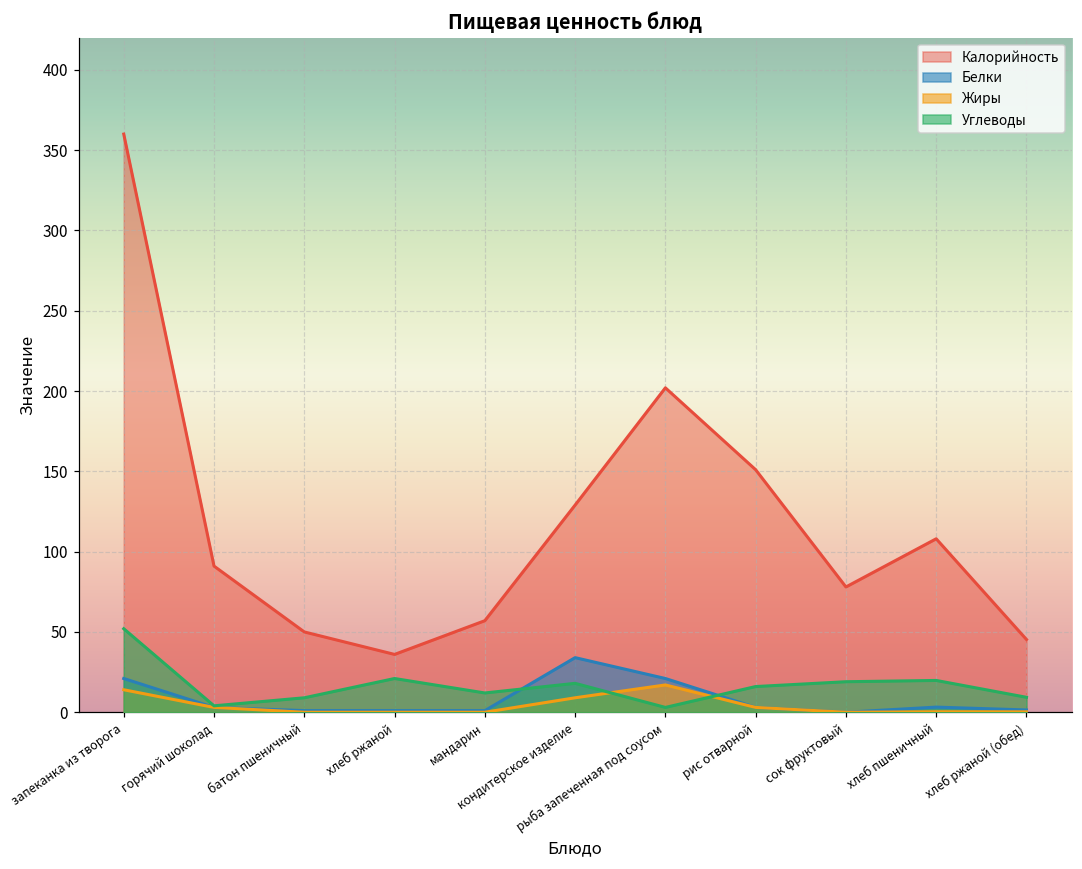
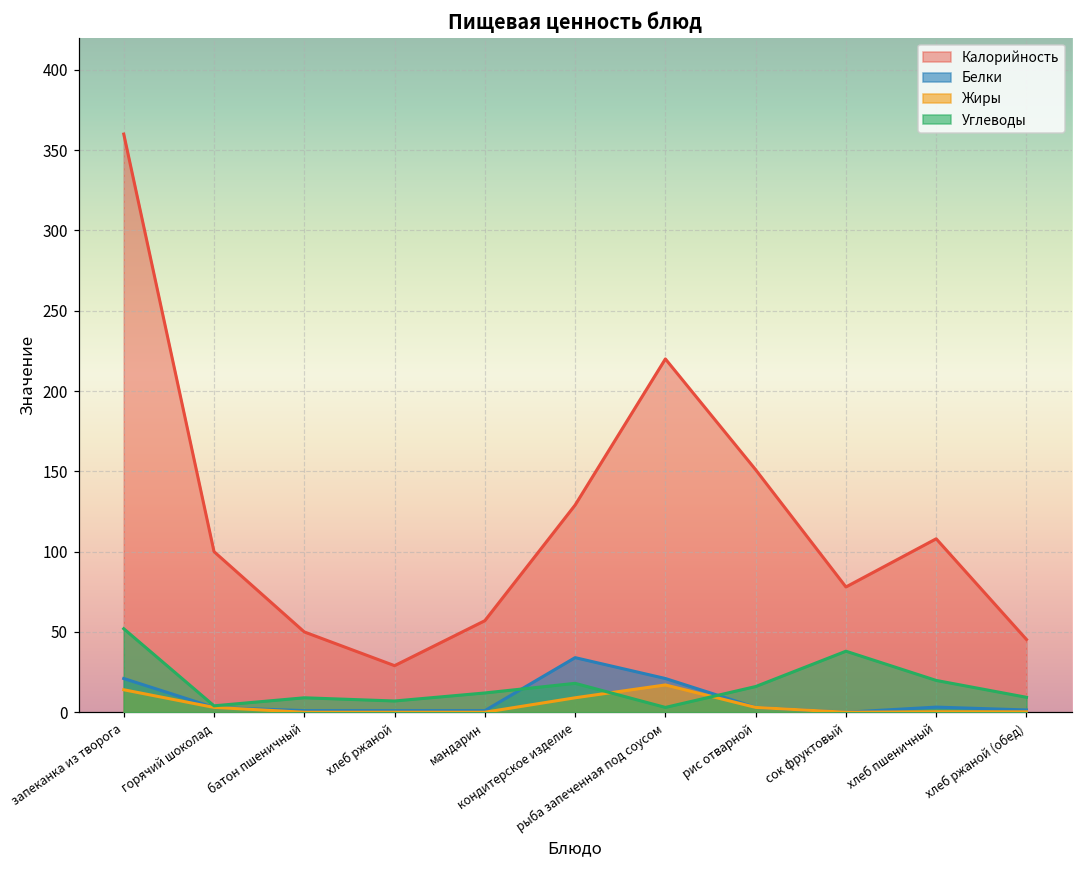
  {
    "Калорийность": {
      "запеканка из творога": 360,
-     "горячий шоколад": 91,
+     "горячий шоколад": 100,
      "батон пшеничный": 50,
-     "хлеб ржаной": 36,
+     "хлеб ржаной": 29,
      "мандарин": 57,
      "кондитерское изделие": 129,
-     "рыба запеченная под соусом": 202,
+     "рыба запеченная под соусом": 220,
      "рис отварной": 151,
      "сок фруктовый": 78,
      "хлеб пшеничный": 108,
      "хлеб ржаной (обед)": 45
    },
    "Белки": {
      "запеканка из творога": 21,
      "кондитерское изделие": 34,
      "рыба запеченная под соусом": 21,
      "хлеб пшеничный": 3
    },
    "Жиры": {
      "запеканка из творога": 14,
      "кондитерское изделие": 9,
      "рыба запеченная под соусом": 17,
      "хлеб пшеничный": 0
    },
    "Углеводы": {
      "запеканка из творога": 52,
      "батон пшеничный": 9,
-     "хлеб ржаной": 21,
+     "хлеб ржаной": 7,
      "мандарин": 12,
      "кондитерское изделие": 18,
      "рыба запеченная под соусом": 3,
      "рис отварной": 16,
-     "сок фруктовый": 19,
+     "сок фруктовый": 38,
      "хлеб пшеничный": 20,
      "хлеб ржаной (обед)": 9
    }
  }
